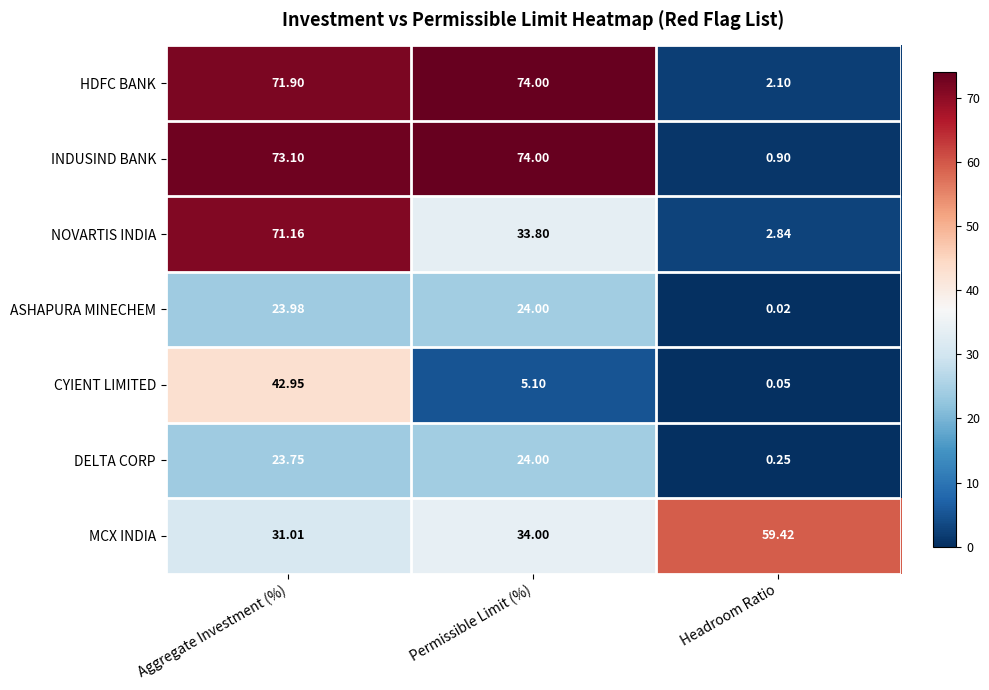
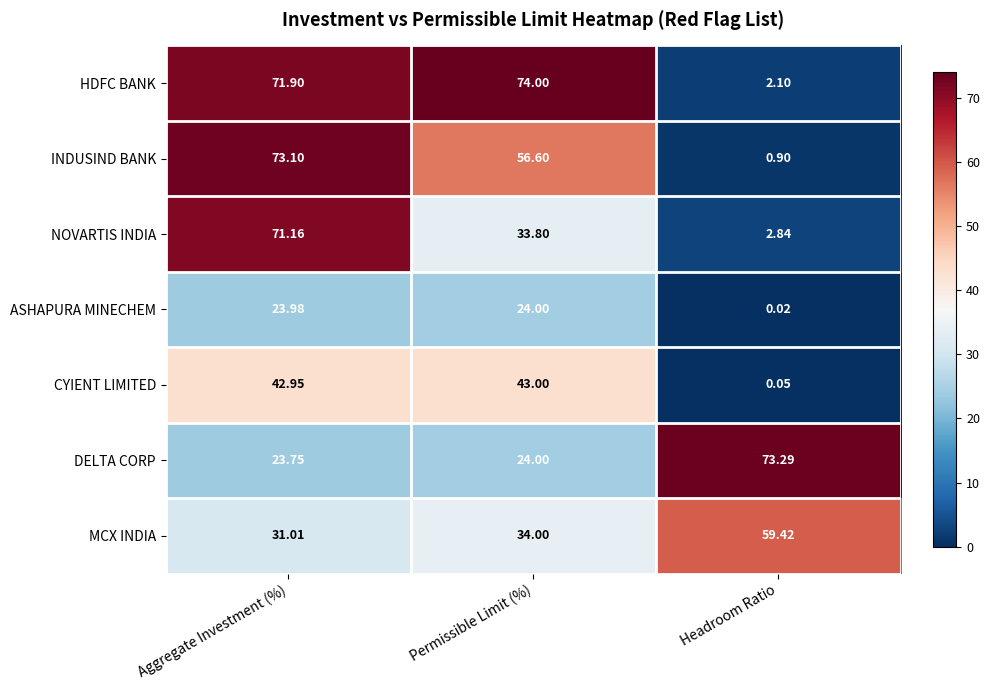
  {
    "HDFC BANK": {
      "Aggregate Investment (%)": 71.90,
      "Permissible Limit (%)": 74.00,
      "Headroom Ratio": 2.10
    },
    "INDUSIND BANK": {
      "Aggregate Investment (%)": 73.10,
-     "Permissible Limit (%)": 74.00,
+     "Permissible Limit (%)": 56.60,
      "Headroom Ratio": 0.90
    },
    "NOVARTIS INDIA": {
      "Aggregate Investment (%)": 71.16,
      "Permissible Limit (%)": 33.80,
      "Headroom Ratio": 2.84
    },
    "ASHAPURA MINECHEM": {
      "Aggregate Investment (%)": 23.98,
      "Permissible Limit (%)": 24.00,
      "Headroom Ratio": 0.02
    },
    "CYIENT LIMITED": {
      "Aggregate Investment (%)": 42.95,
-     "Permissible Limit (%)": 5.10,
+     "Permissible Limit (%)": 43.00,
      "Headroom Ratio": 0.05
    },
    "DELTA CORP": {
      "Aggregate Investment (%)": 23.75,
      "Permissible Limit (%)": 24.00,
-     "Headroom Ratio": 0.25
+     "Headroom Ratio": 73.29
    },
    "MCX INDIA": {
      "Aggregate Investment (%)": 31.01,
      "Permissible Limit (%)": 34.00,
      "Headroom Ratio": 59.42
    }
  }
